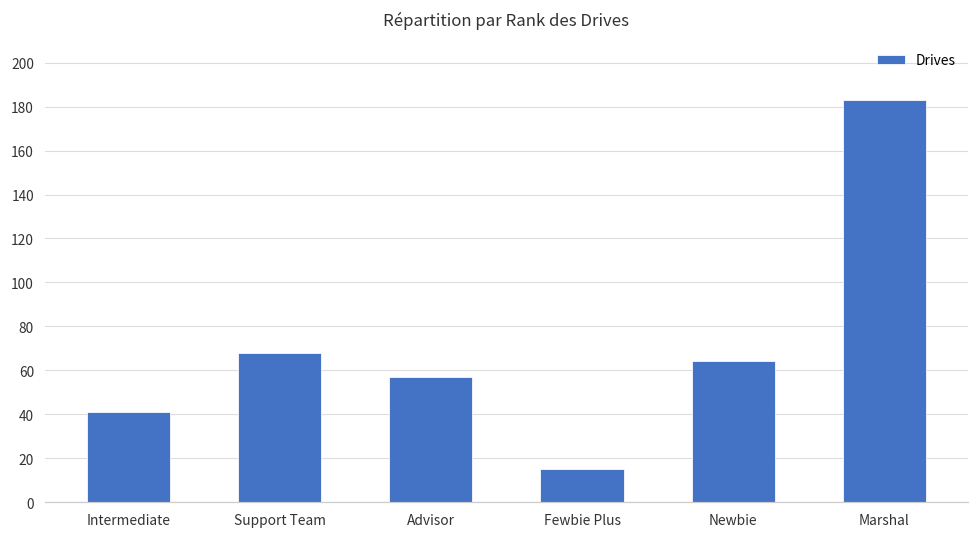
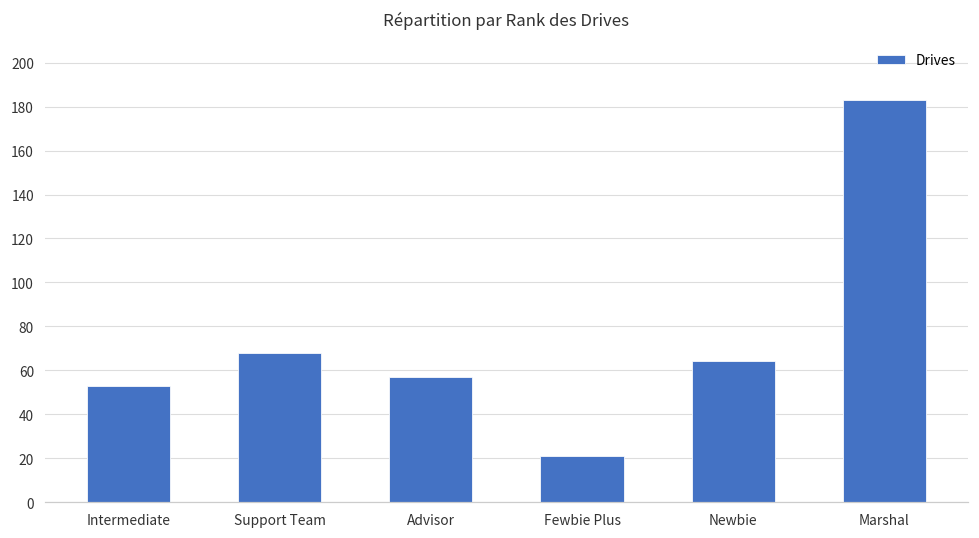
  {
-   "Intermediate": 41,
+   "Intermediate": 53,
    "Support Team": 68,
    "Advisor": 57,
-   "Fewbie Plus": 15,
+   "Fewbie Plus": 21,
    "Newbie": 64,
    "Marshal": 183
  }
